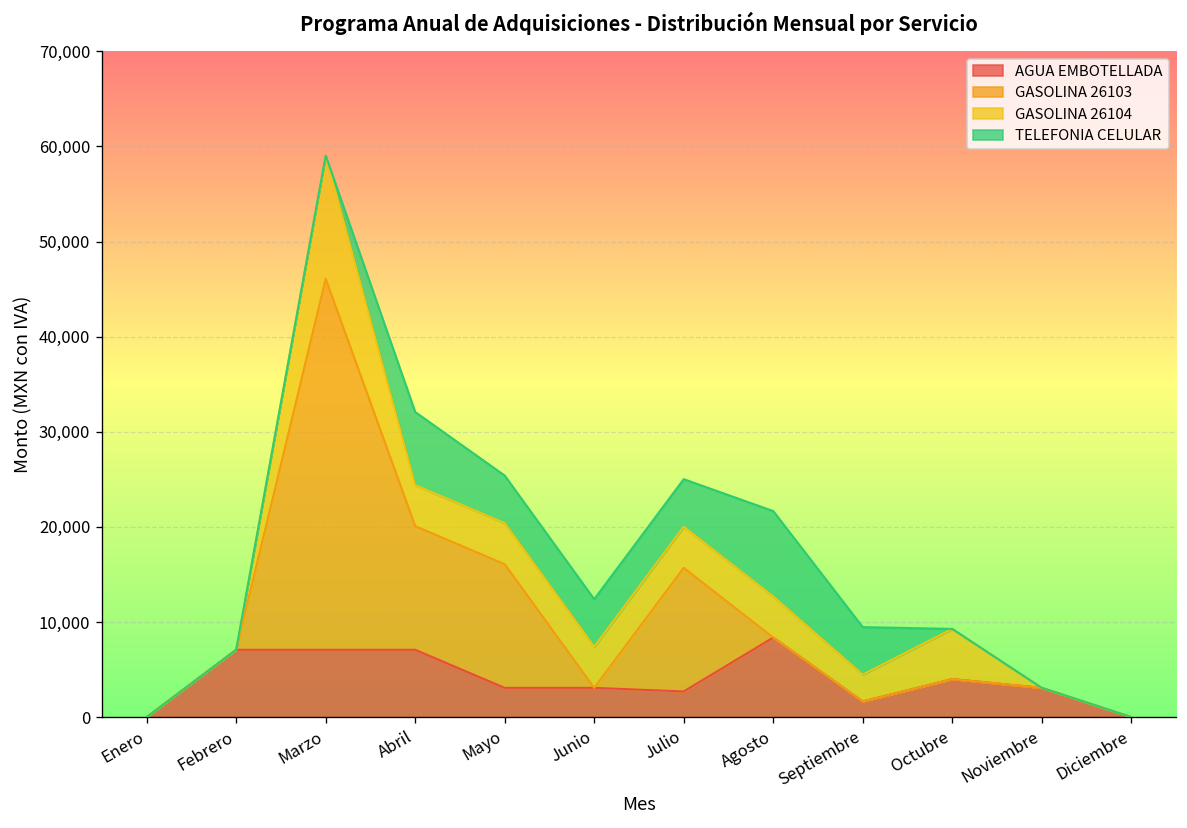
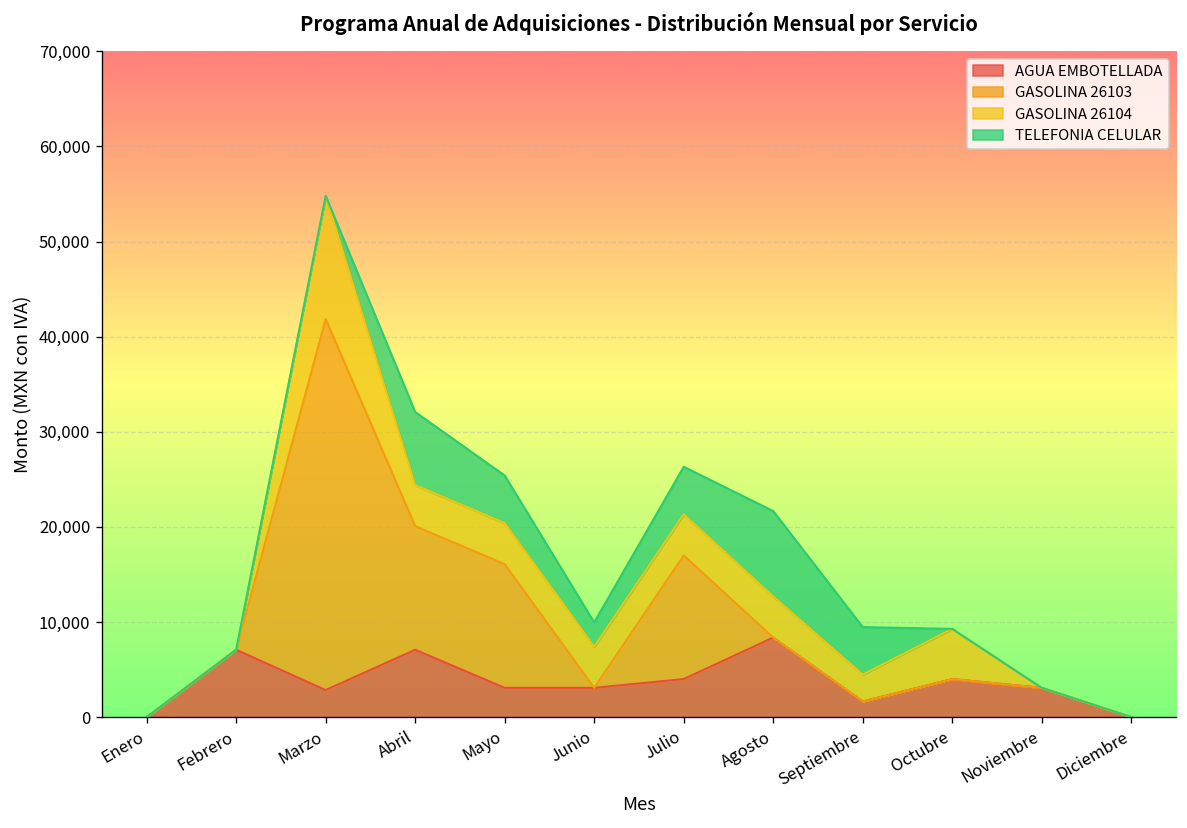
  {
    "AGUA EMBOTELLADA": {
-     "Marzo": "7,000",
+     "Marzo": "3,000",
      "Abril": "7,000",
      "Mayo": "3,000",
-     "Julio": "3,000"
+     "Julio": "4,000"
    },
    "TELEFONIA CELULAR": {
      "Abril": "8,000",
      "Mayo": "5,000",
-     "Junio": "5,000",
+     "Junio": "3,000",
      "Julio": "5,000",
      "Agosto": "9,000",
      "Septiembre": "5,000"
    }
  }
